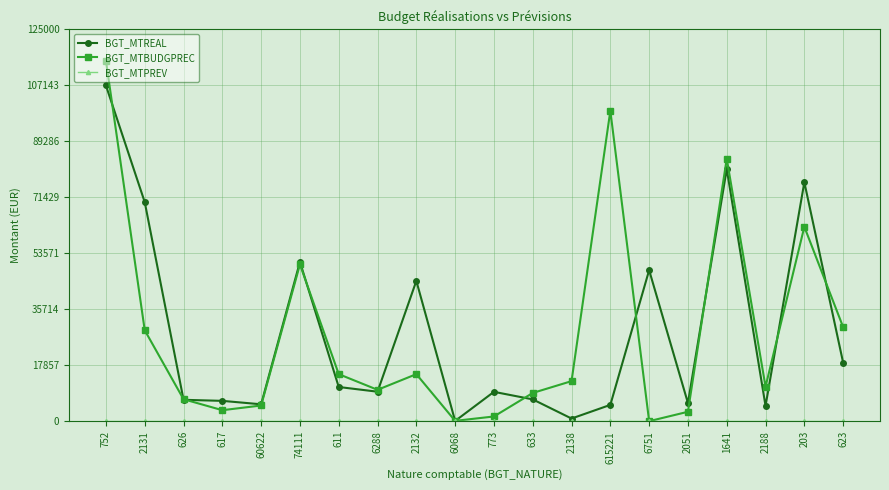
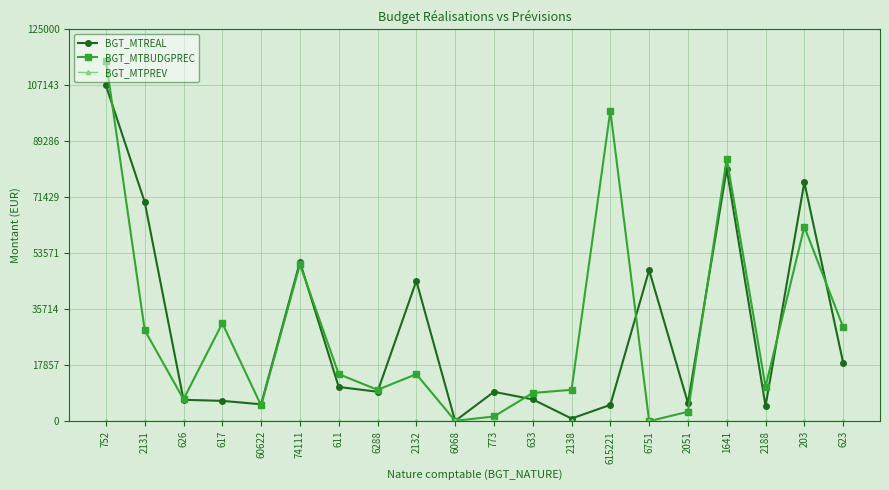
  {
    "BGT_MTREAL": {
      "752": 107000,
      "2131": 70000,
      "617": 6000,
      "611": 11000,
      "2132": 45000,
      "773": 9000,
      "633": 7000,
      "2138": 1000,
      "615221": 5000,
      "6751": 48000,
      "2051": 6000,
      "1641": 80000,
      "2188": 5000,
      "203": 76000,
      "623": 19000
    },
    "BGT_MTBUDGPREC": {
      "2131": 29000,
-     "617": 4000,
+     "617": 31000,
      "611": 15000,
      "2132": 15000,
      "773": 2000,
      "633": 9000,
-     "2138": 13000,
+     "2138": 10000,
      "615221": 99000,
      "2051": 3000,
      "1641": 84000,
      "2188": 11000,
      "203": 62000,
      "623": 30000
    },
    "BGT_MTPREV": {
      "752": 0,
      "2131": 0,
      "626": 0,
      "617": 0,
      "60622": 0,
      "74111": 0,
      "611": 0,
      "6288": 0,
      "2132": 0,
      "773": 0,
      "633": 0,
      "2138": 0,
      "615221": 0,
      "2051": 0,
      "1641": 0,
      "2188": 0,
      "203": 0,
      "623": 0
    }
  }
